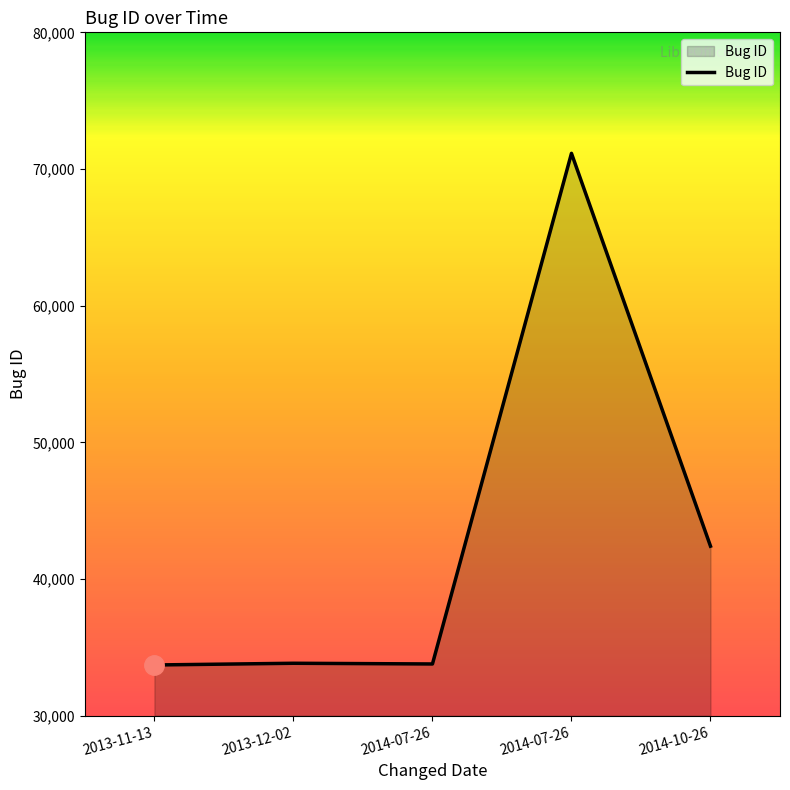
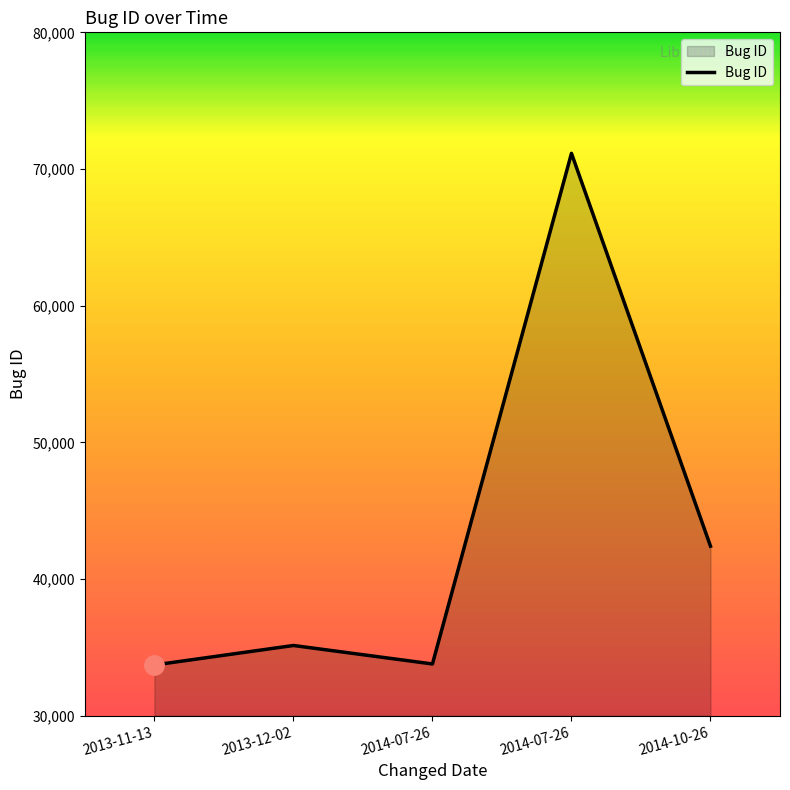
  {
    "Bug ID": {
-     "2013-12-02": "33,800",
+     "2013-12-02": "35,100",
      "2014-10-26": "42,400"
    }
  }
